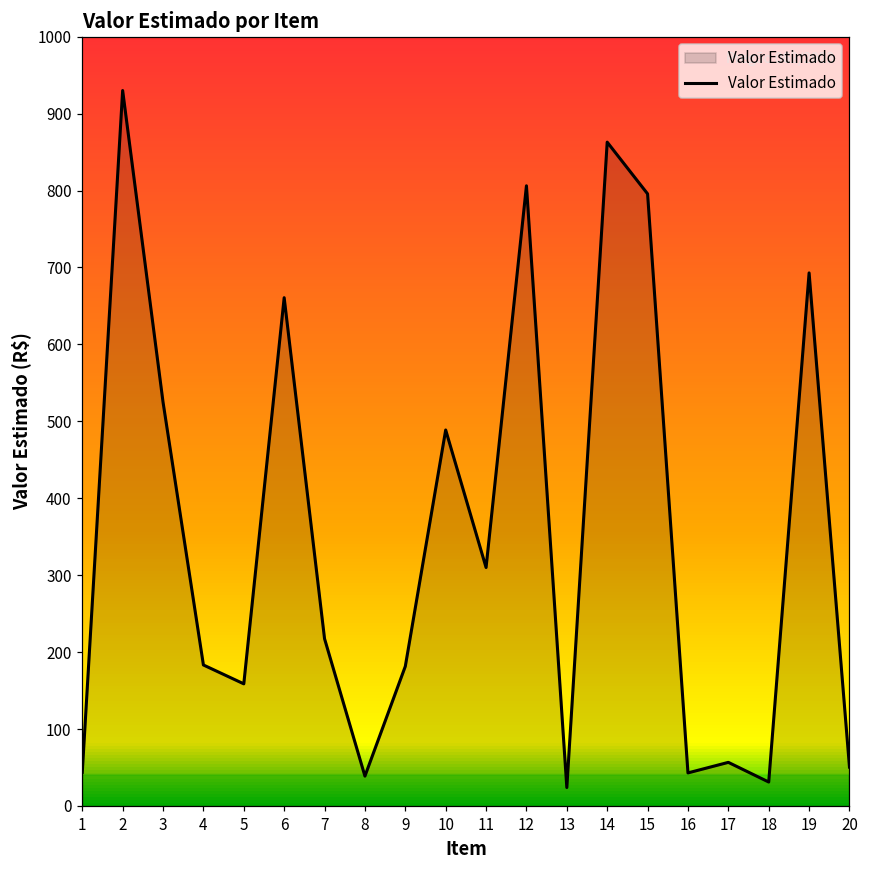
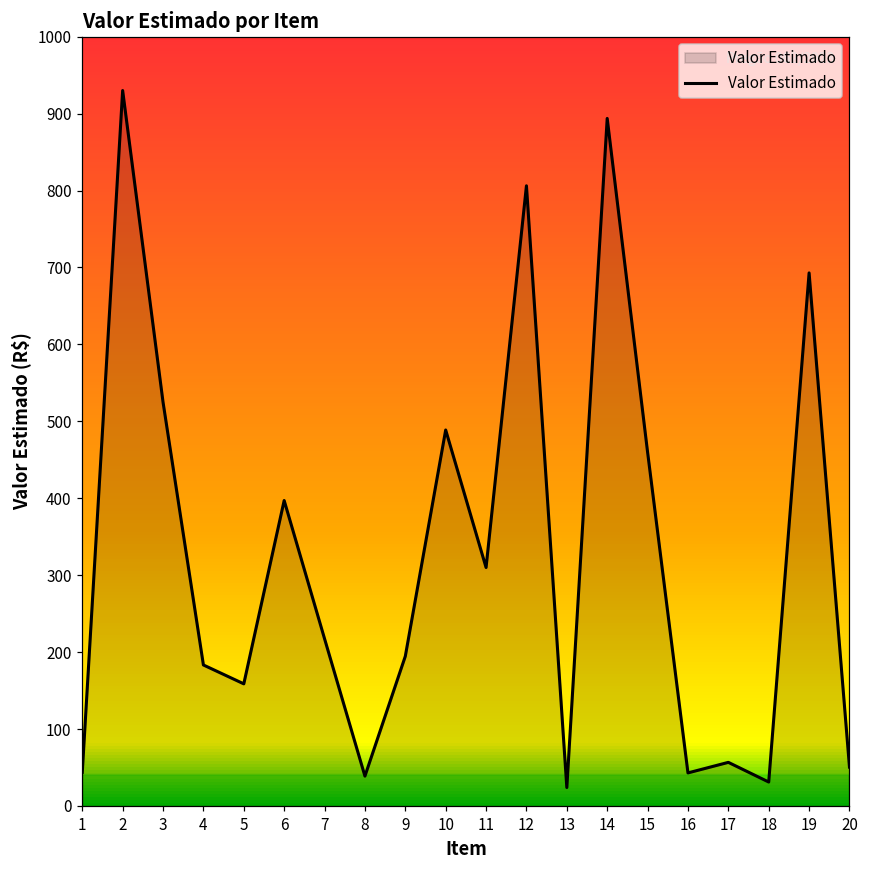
  {
    "1": 40,
    "2": 930,
    "3": 530,
    "4": 180,
    "5": 160,
-   "6": 660,
+   "6": 400,
    "7": 220,
    "8": 40,
-   "9": 180,
+   "9": 190,
    "10": 490,
    "11": 310,
    "12": 810,
    "13": 20,
-   "14": 860,
-   "15": 800,
+   "14": 890,
+   "15": 460,
    "16": 40,
    "17": 60,
    "18": 30,
    "19": 690,
    "20": 50
  }
